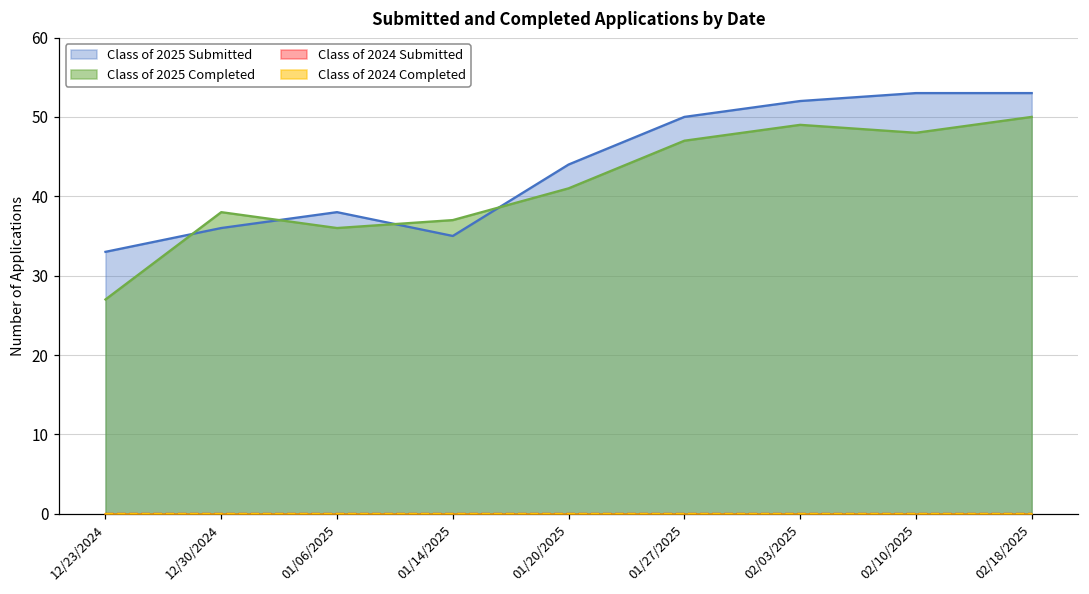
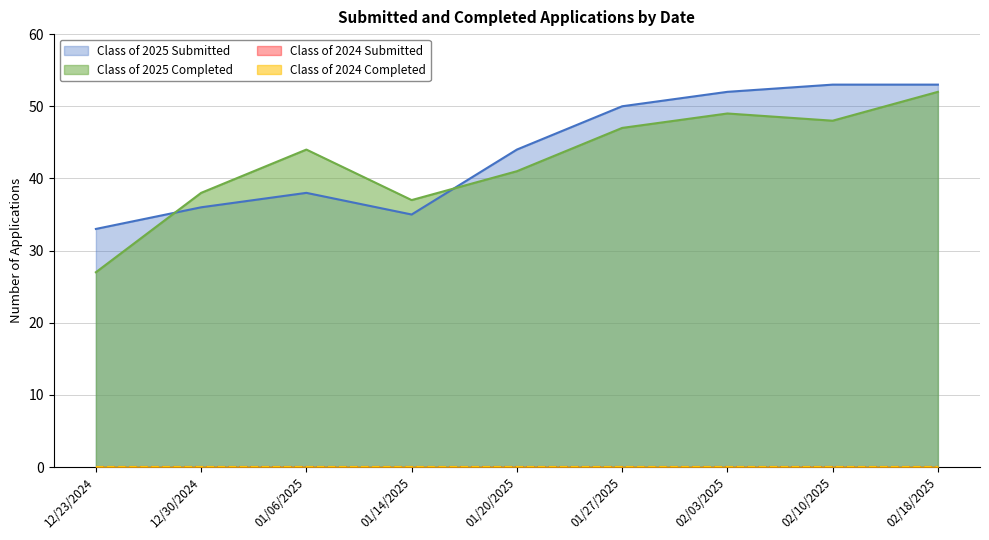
  {
    "Class of 2025 Submitted": {
      "12/23/2024": 33,
      "12/30/2024": 36,
      "01/06/2025": 38,
      "01/14/2025": 35,
      "01/20/2025": 44,
      "01/27/2025": 50,
      "02/03/2025": 52,
      "02/10/2025": 53,
      "02/18/2025": 53
    },
    "Class of 2025 Completed": {
      "12/23/2024": 27,
      "12/30/2024": 38,
-     "01/06/2025": 36,
+     "01/06/2025": 44,
      "01/14/2025": 37,
      "01/20/2025": 41,
      "01/27/2025": 47,
      "02/03/2025": 49,
      "02/10/2025": 48,
-     "02/18/2025": 50
+     "02/18/2025": 52
    },
    "Class of 2024 Completed": {
      "12/23/2024": 0,
      "12/30/2024": 0,
      "01/06/2025": 0,
      "01/14/2025": 0,
      "01/20/2025": 0,
      "01/27/2025": 0,
      "02/03/2025": 0,
      "02/10/2025": 0,
      "02/18/2025": 0
    }
  }
